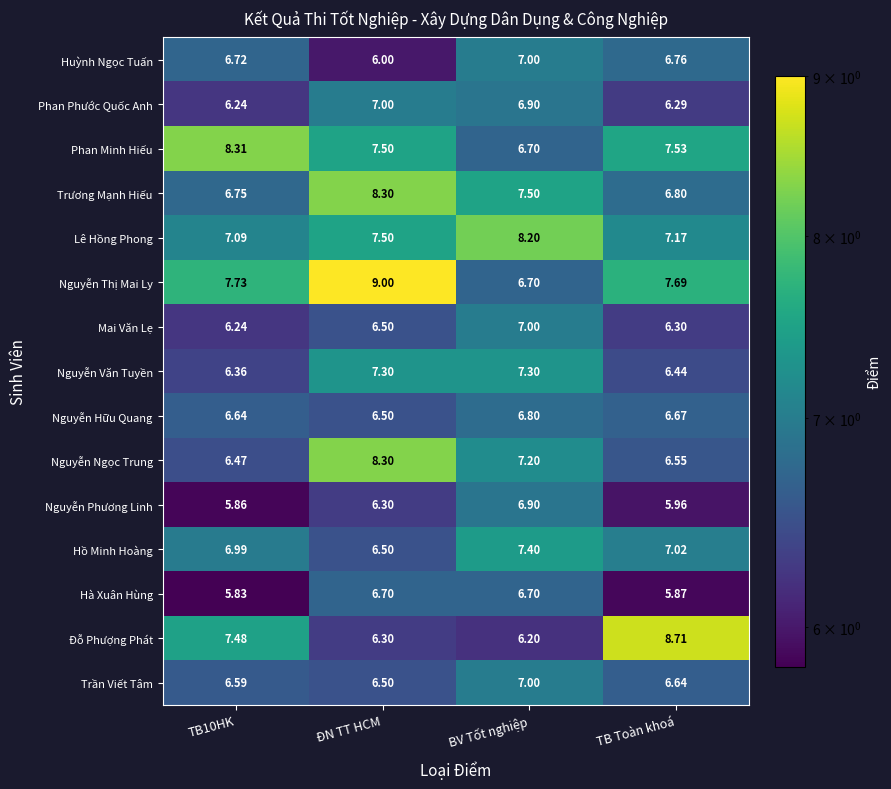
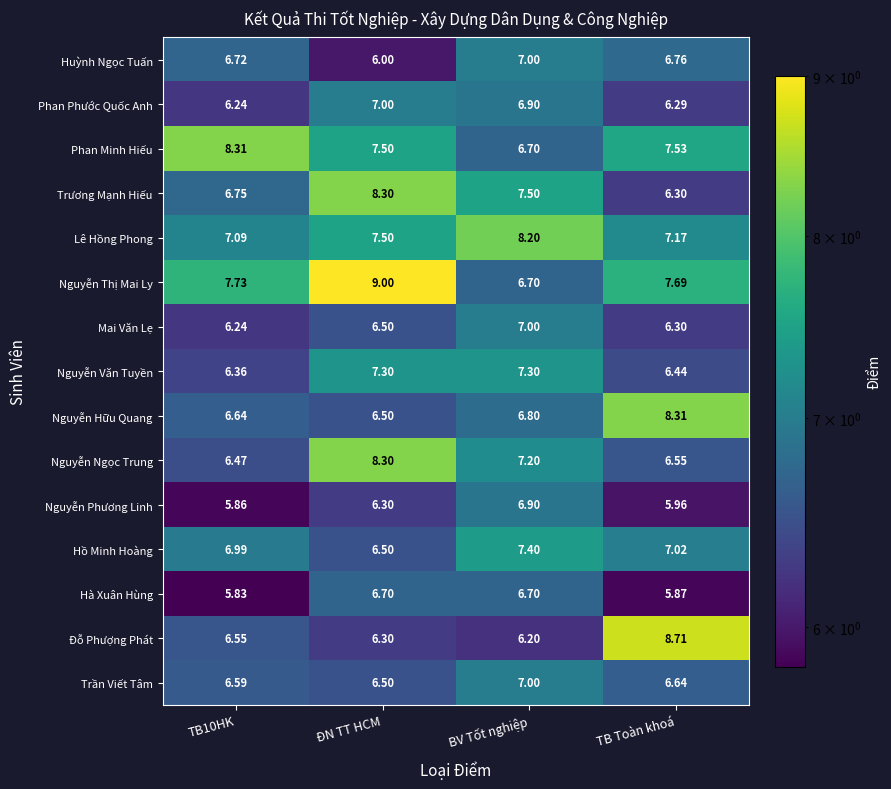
  {
    "Huỳnh Ngọc Tuấn": {
      "TB10HK": 6.72,
      "ĐN TT HCM": 6.00,
      "BV Tốt nghiệp": 7.00,
      "TB Toàn khoá": 6.76
    },
    "Phan Phước Quốc Anh": {
      "TB10HK": 6.24,
      "ĐN TT HCM": 7.00,
      "BV Tốt nghiệp": 6.90,
      "TB Toàn khoá": 6.29
    },
    "Phan Minh Hiếu": {
      "TB10HK": 8.31,
      "ĐN TT HCM": 7.50,
      "BV Tốt nghiệp": 6.70,
      "TB Toàn khoá": 7.53
    },
    "Trương Mạnh Hiếu": {
      "TB10HK": 6.75,
      "ĐN TT HCM": 8.30,
      "BV Tốt nghiệp": 7.50,
-     "TB Toàn khoá": 6.80
+     "TB Toàn khoá": 6.30
    },
    "Lê Hồng Phong": {
      "TB10HK": 7.09,
      "ĐN TT HCM": 7.50,
      "BV Tốt nghiệp": 8.20,
      "TB Toàn khoá": 7.17
    },
    "Nguyễn Thị Mai Ly": {
      "TB10HK": 7.73,
      "ĐN TT HCM": 9.00,
      "BV Tốt nghiệp": 6.70,
      "TB Toàn khoá": 7.69
    },
    "Mai Văn Lẹ": {
      "TB10HK": 6.24,
      "ĐN TT HCM": 6.50,
      "BV Tốt nghiệp": 7.00,
      "TB Toàn khoá": 6.30
    },
    "Nguyễn Văn Tuyền": {
      "TB10HK": 6.36,
      "ĐN TT HCM": 7.30,
      "BV Tốt nghiệp": 7.30,
      "TB Toàn khoá": 6.44
    },
    "Nguyễn Hữu Quang": {
      "TB10HK": 6.64,
      "ĐN TT HCM": 6.50,
      "BV Tốt nghiệp": 6.80,
-     "TB Toàn khoá": 6.67
+     "TB Toàn khoá": 8.31
    },
    "Nguyễn Ngọc Trung": {
      "TB10HK": 6.47,
      "ĐN TT HCM": 8.30,
      "BV Tốt nghiệp": 7.20,
      "TB Toàn khoá": 6.55
    },
    "Nguyễn Phương Linh": {
      "TB10HK": 5.86,
      "ĐN TT HCM": 6.30,
      "BV Tốt nghiệp": 6.90,
      "TB Toàn khoá": 5.96
    },
    "Hồ Minh Hoàng": {
      "TB10HK": 6.99,
      "ĐN TT HCM": 6.50,
      "BV Tốt nghiệp": 7.40,
      "TB Toàn khoá": 7.02
    },
    "Hà Xuân Hùng": {
      "TB10HK": 5.83,
      "ĐN TT HCM": 6.70,
      "BV Tốt nghiệp": 6.70,
      "TB Toàn khoá": 5.87
    },
    "Đỗ Phượng Phát": {
-     "TB10HK": 7.48,
+     "TB10HK": 6.55,
      "ĐN TT HCM": 6.30,
      "BV Tốt nghiệp": 6.20,
      "TB Toàn khoá": 8.71
    },
    "Trần Viết Tâm": {
      "TB10HK": 6.59,
      "ĐN TT HCM": 6.50,
      "BV Tốt nghiệp": 7.00,
      "TB Toàn khoá": 6.64
    }
  }
